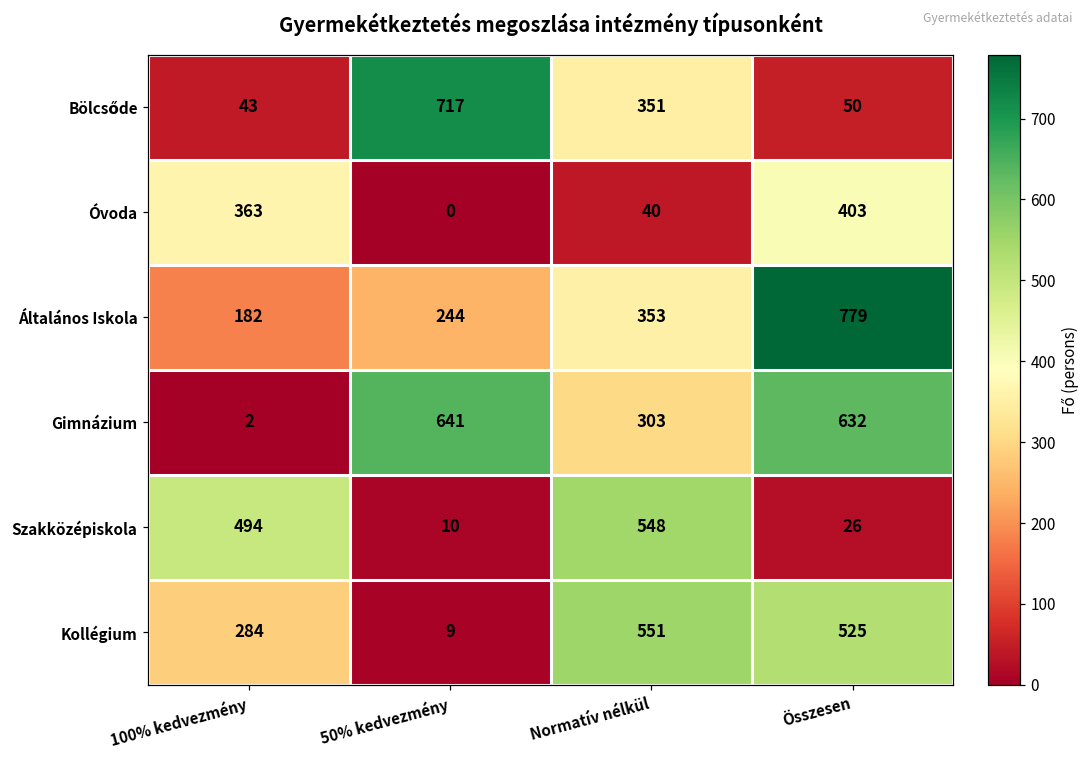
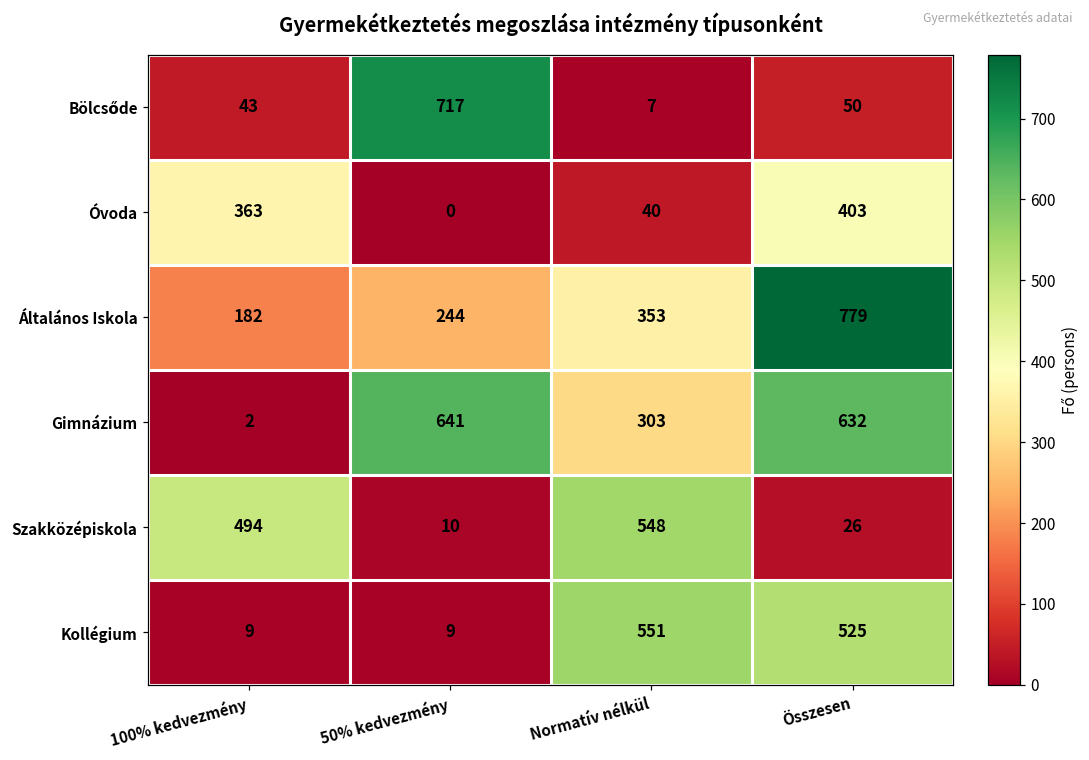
  {
    "Bölcsőde": {
      "100% kedvezmény": 43,
      "50% kedvezmény": 717,
-     "Normatív nélkül": 351,
+     "Normatív nélkül": 7,
      "Összesen": 50
    },
    "Óvoda": {
      "100% kedvezmény": 363,
      "50% kedvezmény": 0,
      "Normatív nélkül": 40,
      "Összesen": 403
    },
    "Általános Iskola": {
      "100% kedvezmény": 182,
      "50% kedvezmény": 244,
      "Normatív nélkül": 353,
      "Összesen": 779
    },
    "Gimnázium": {
      "100% kedvezmény": 2,
      "50% kedvezmény": 641,
      "Normatív nélkül": 303,
      "Összesen": 632
    },
    "Szakközépiskola": {
      "100% kedvezmény": 494,
      "50% kedvezmény": 10,
      "Normatív nélkül": 548,
      "Összesen": 26
    },
    "Kollégium": {
-     "100% kedvezmény": 284,
+     "100% kedvezmény": 9,
      "50% kedvezmény": 9,
      "Normatív nélkül": 551,
      "Összesen": 525
    }
  }
